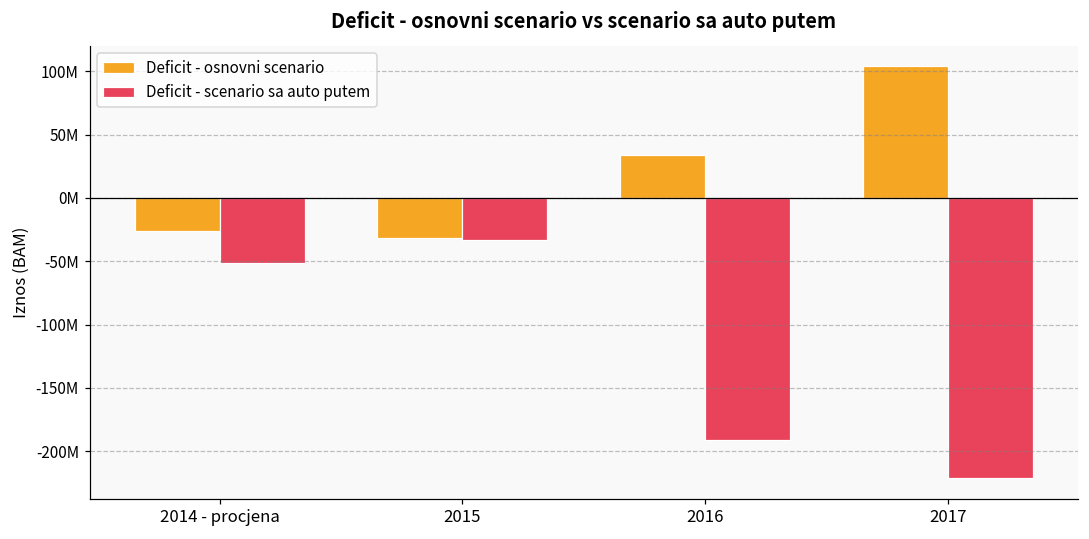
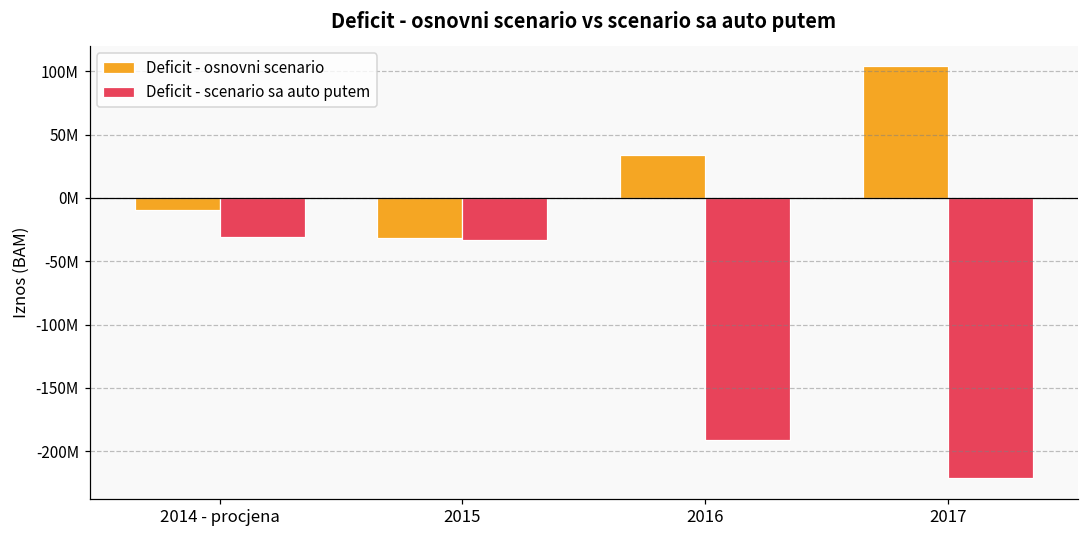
  {
    "Deficit - osnovni scenario": {
-     "2014 - procjena": -26000000,
+     "2014 - procjena": -9000000,
      "2015": -32000000,
      "2016": 33000000,
      "2017": 104000000
    },
    "Deficit - scenario sa auto putem": {
-     "2014 - procjena": -51000000,
+     "2014 - procjena": -31000000,
      "2015": -33000000,
      "2016": -192000000,
      "2017": -221000000
    }
  }
